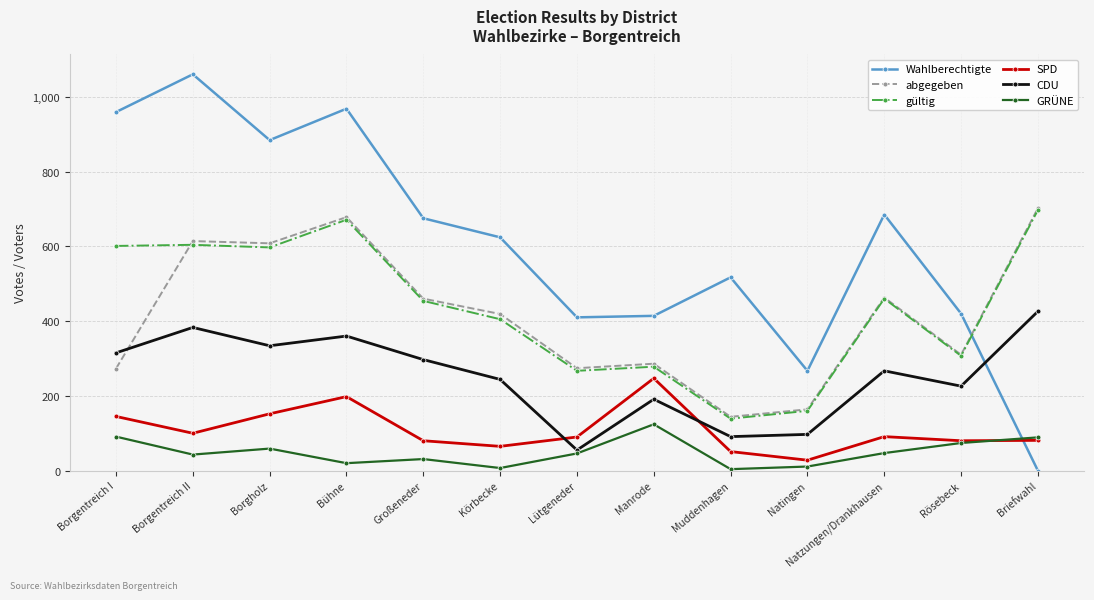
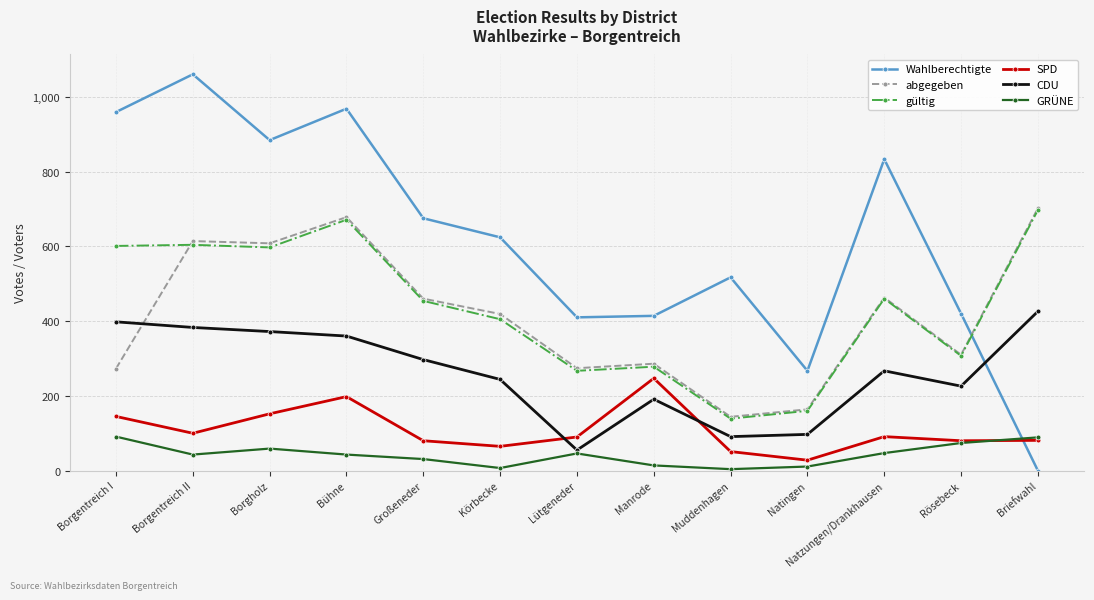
  {
    "Wahlberechtigte": {
      "Borgentreich I": "960",
      "Borgentreich II": "1,060",
      "Borgholz": "880",
      "Bühne": "970",
      "Großeneder": "680",
      "Körbecke": "620",
      "Lütgeneder": "410",
      "Manrode": "410",
      "Muddenhagen": "520",
      "Natingen": "270",
-     "Natzungen/Drankhausen": "690",
+     "Natzungen/Drankhausen": "830",
      "Rösebeck": "420",
      "Briefwahl": "0"
    },
    "abgegeben": {
      "Borgentreich I": "270",
      "Borgentreich II": "610",
      "Borgholz": "610",
      "Bühne": "680",
      "Körbecke": "420",
      "Lütgeneder": "270",
      "Manrode": "290"
    },
    "gültig": {
      "Borgentreich I": "600",
      "Borgentreich II": "600",
      "Borgholz": "600",
      "Bühne": "670",
      "Körbecke": "410",
      "Lütgeneder": "270",
      "Manrode": "280"
    },
    "SPD": {
      "Borgentreich I": "150",
      "Borgentreich II": "100",
      "Borgholz": "150",
      "Bühne": "200",
      "Großeneder": "80",
      "Körbecke": "70",
      "Lütgeneder": "90",
      "Manrode": "250",
      "Muddenhagen": "50",
      "Natingen": "30",
      "Natzungen/Drankhausen": "90",
      "Briefwahl": "80"
    },
    "CDU": {
-     "Borgentreich I": "320",
+     "Borgentreich I": "400",
      "Borgentreich II": "380",
-     "Borgholz": "330",
+     "Borgholz": "370",
      "Bühne": "360",
      "Großeneder": "300",
      "Körbecke": "240",
      "Lütgeneder": "60",
      "Manrode": "190",
      "Muddenhagen": "90",
      "Natingen": "100",
      "Natzungen/Drankhausen": "270",
      "Rösebeck": "230",
      "Briefwahl": "430"
    },
    "GRÜNE": {
      "Borgentreich I": "90",
      "Borgentreich II": "40",
      "Borgholz": "60",
-     "Bühne": "20",
+     "Bühne": "40",
      "Großeneder": "30",
      "Körbecke": "10",
      "Lütgeneder": "50",
-     "Manrode": "120",
+     "Manrode": "10",
      "Muddenhagen": "0",
      "Natingen": "10",
      "Natzungen/Drankhausen": "50",
      "Briefwahl": "90"
    }
  }
